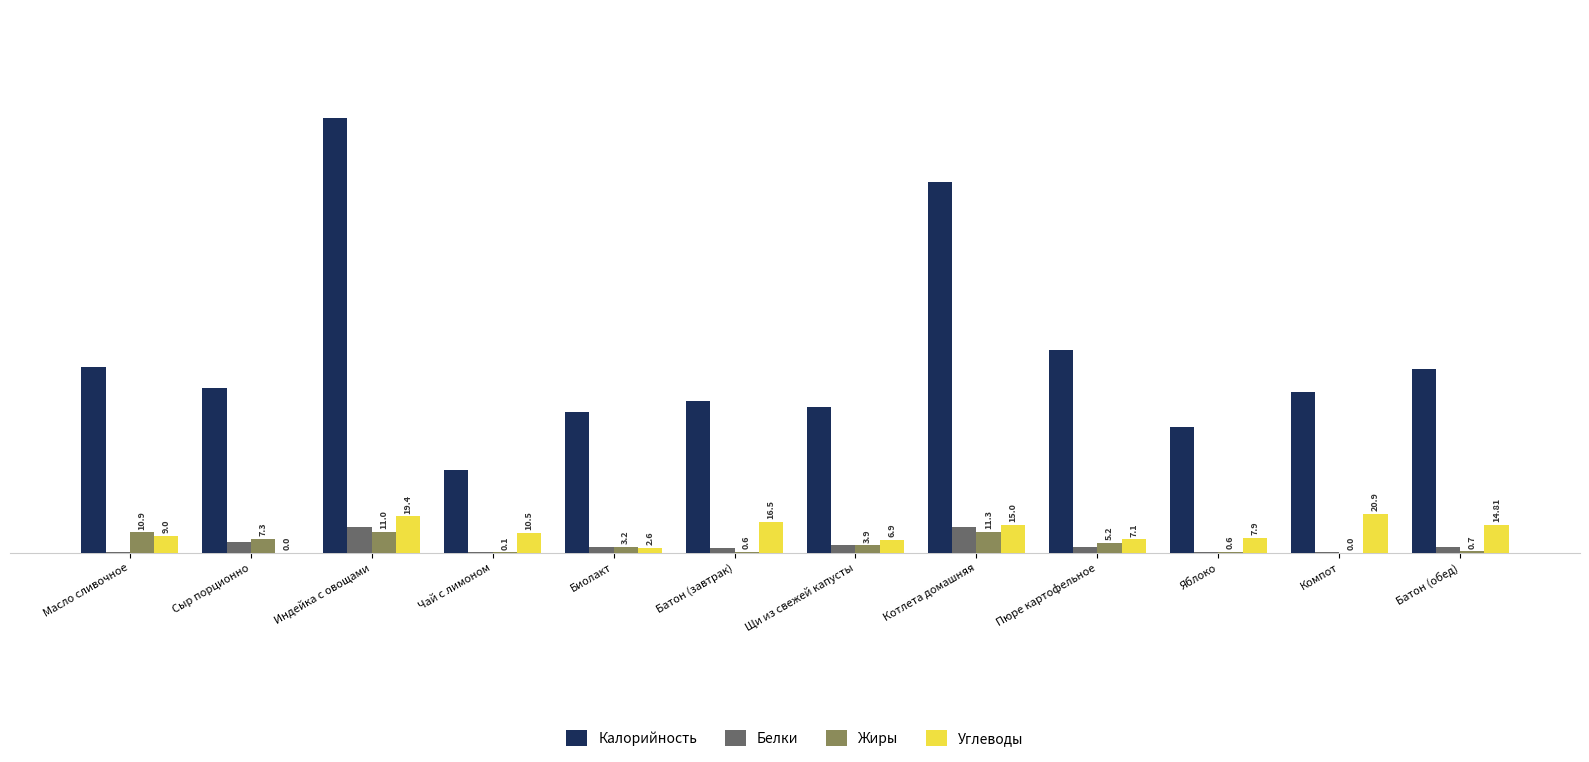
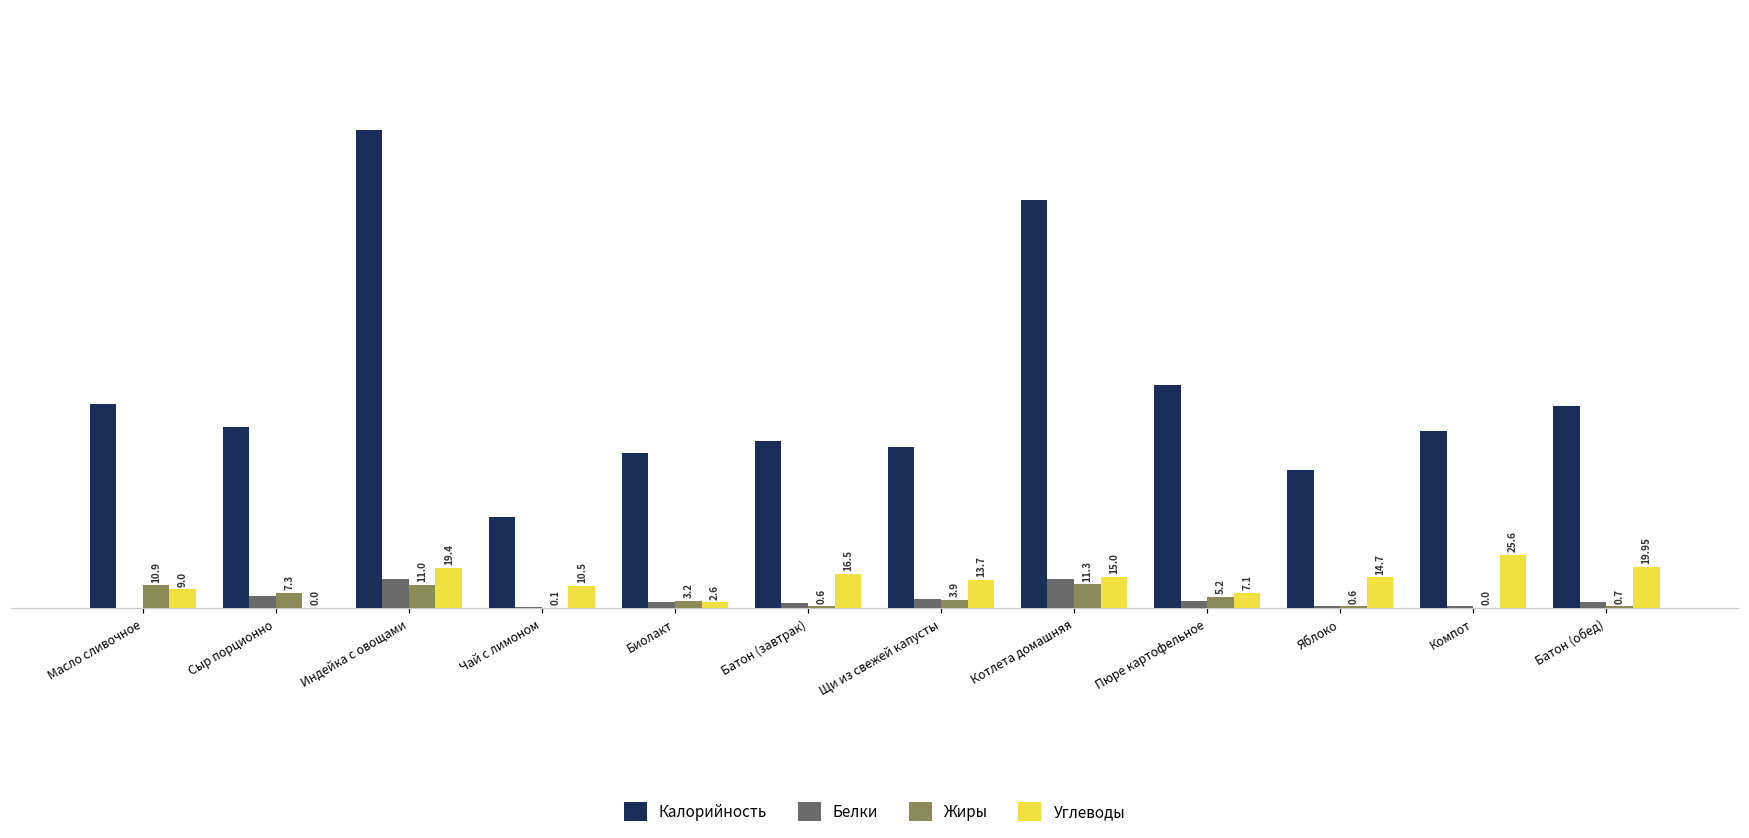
  {
    "Углеводы": {
      "Масло сливочное": 9.0,
      "Сыр порционно": 0.0,
      "Индейка с овощами": 19.4,
      "Чай с лимоном": 10.5,
      "Биолакт": 2.6,
      "Батон (завтрак)": 16.5,
-     "Щи из свежей капусты": 6.9,
+     "Щи из свежей капусты": 13.7,
      "Котлета домашняя": 15.0,
      "Пюре картофельное": 7.1,
-     "Яблоко": 7.9,
-     "Компот": 20.9,
-     "Батон (обед)": 14.81
+     "Яблоко": 14.7,
+     "Компот": 25.6,
+     "Батон (обед)": 19.95
    }
  }
